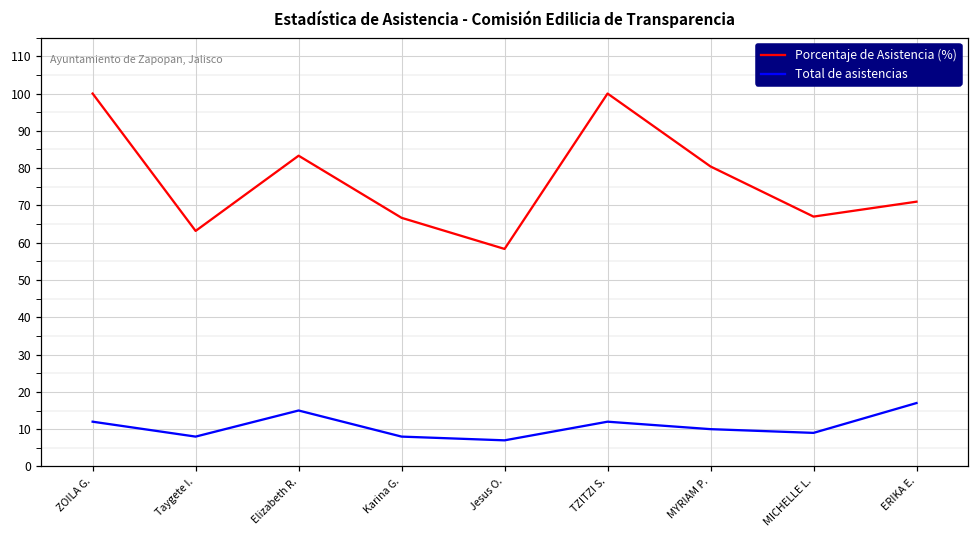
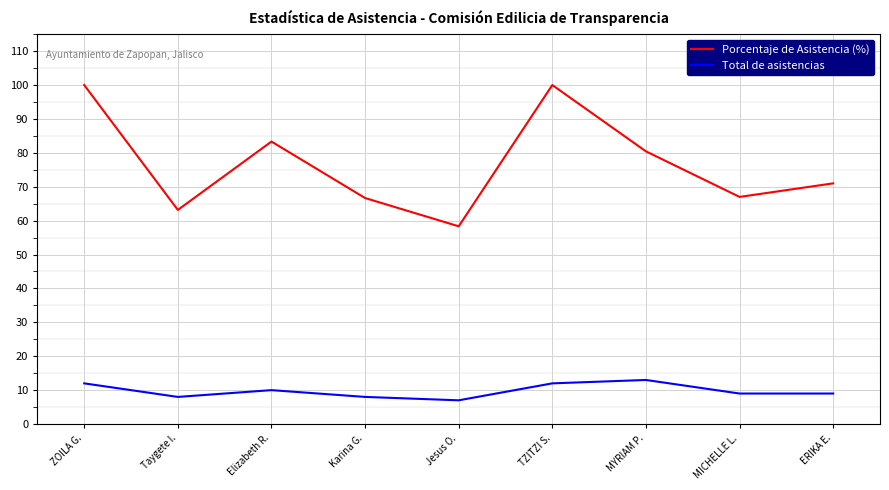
  {
    "Porcentaje de Asistencia (%)": {
      "ZOILA G.": 100,
      "Taygete I.": 63,
      "Elizabeth R.": 83,
      "Karina G.": 67,
      "Jesus O.": 58,
      "TZITZI S.": 100,
      "MYRIAM P.": 80,
      "MICHELLE L.": 67,
      "ERIKA E.": 71
    },
    "Total de asistencias": {
      "ZOILA G.": 12,
      "Taygete I.": 8,
-     "Elizabeth R.": 15,
+     "Elizabeth R.": 10,
      "Karina G.": 8,
      "Jesus O.": 7,
      "TZITZI S.": 12,
-     "MYRIAM P.": 10,
+     "MYRIAM P.": 13,
      "MICHELLE L.": 9,
-     "ERIKA E.": 17
+     "ERIKA E.": 9
    }
  }
